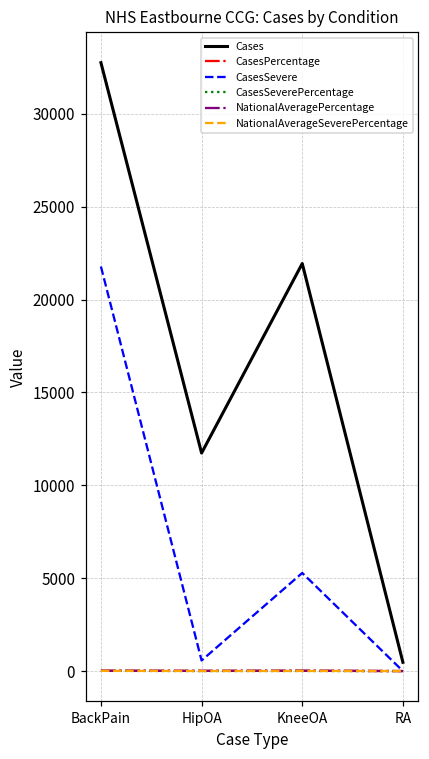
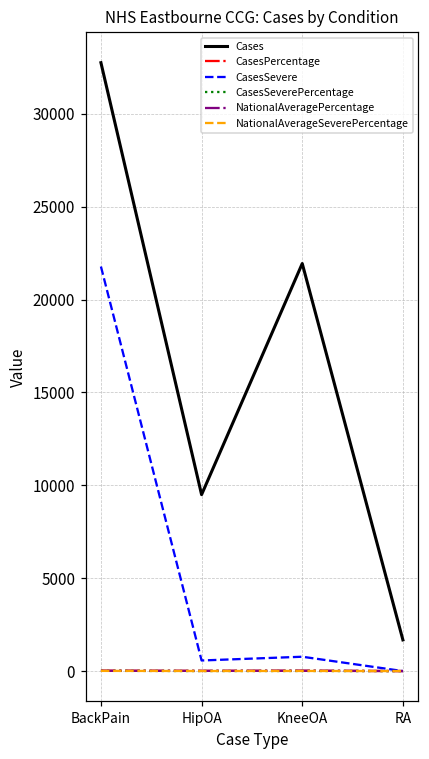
  {
    "Cases": {
      "BackPain": 32800,
-     "HipOA": 11700,
+     "HipOA": 9500,
      "KneeOA": 21900,
-     "RA": 500
+     "RA": 1700
    },
    "NationalAverageSeverePercentage": {
      "BackPain": 0,
      "HipOA": 0,
      "KneeOA": 0
    },
    "CasesSevere": {
      "BackPain": 21800,
      "HipOA": 600,
-     "KneeOA": 5300
+     "KneeOA": 800
    }
  }
